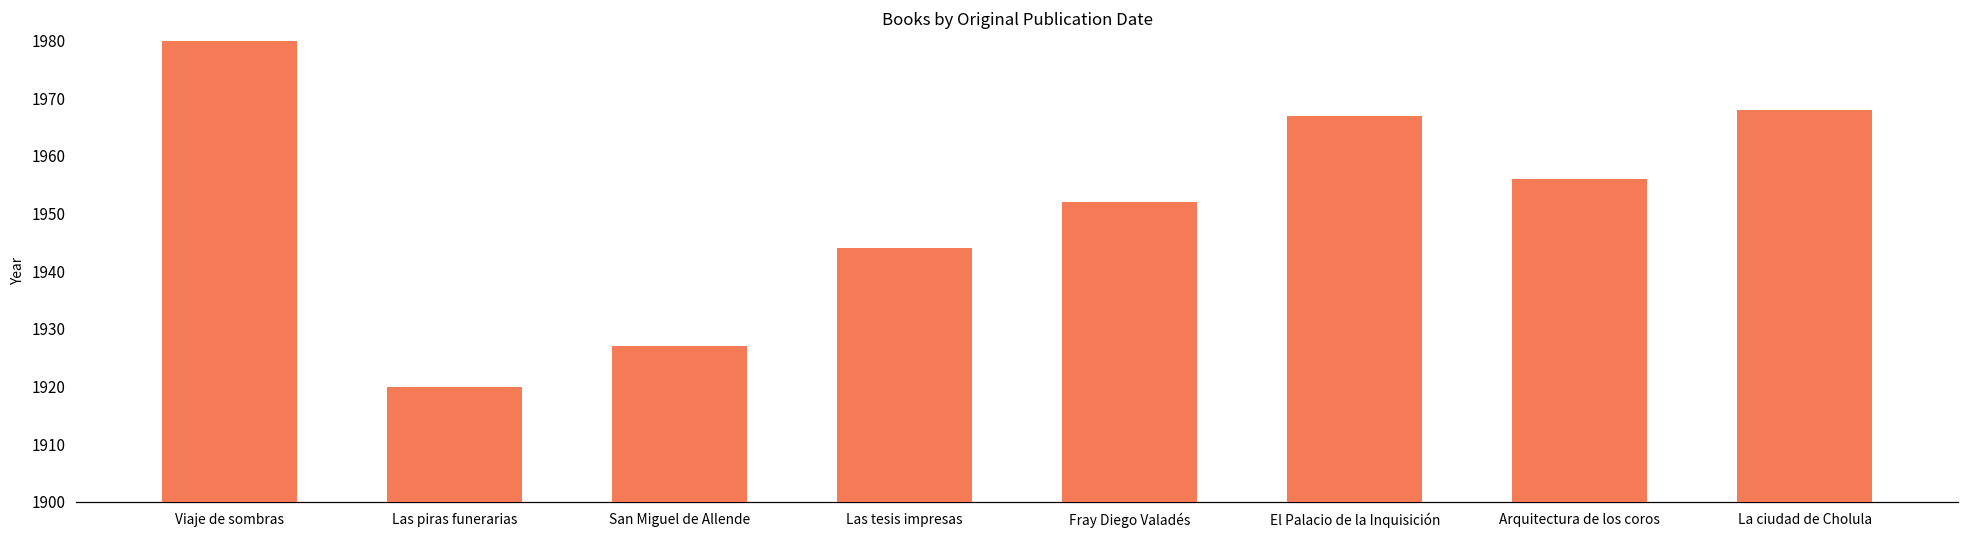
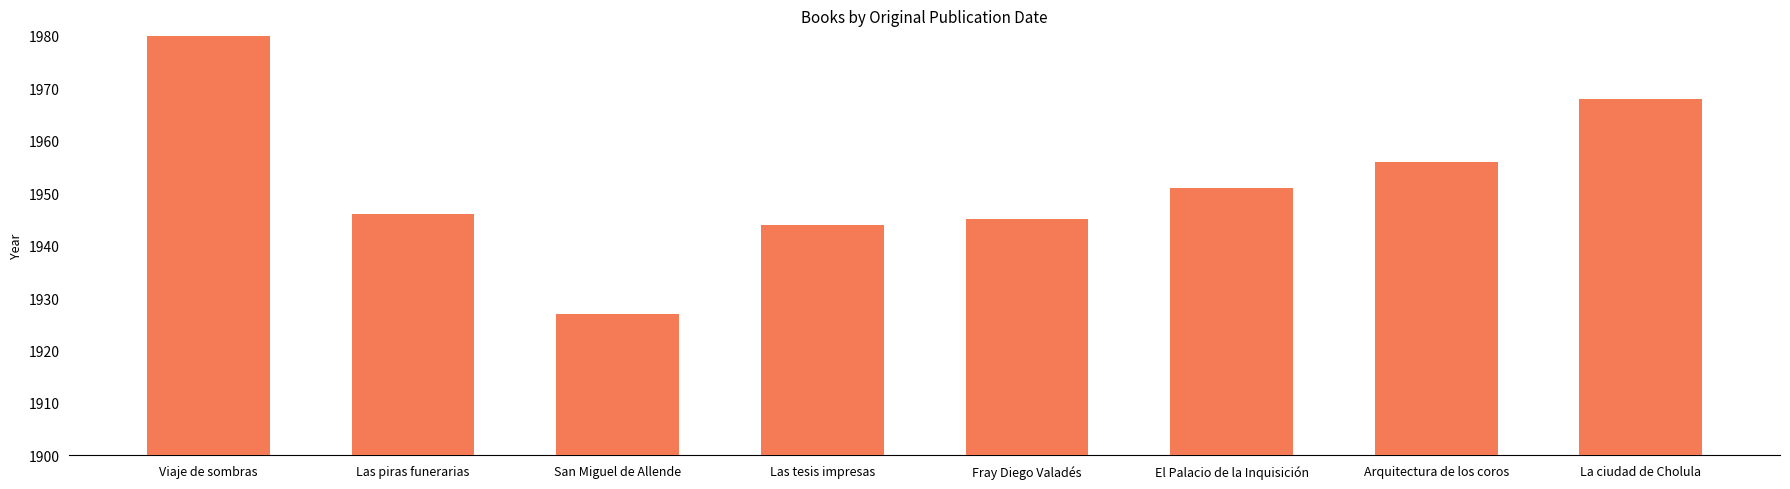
  {
-   "Las piras funerarias": 1920,
+   "Las piras funerarias": 1946,
    "San Miguel de Allende": 1927,
    "Las tesis impresas": 1944,
-   "Fray Diego Valadés": 1952,
-   "El Palacio de la Inquisición": 1967,
+   "Fray Diego Valadés": 1945,
+   "El Palacio de la Inquisición": 1951,
    "Arquitectura de los coros": 1956,
    "La ciudad de Cholula": 1968
  }
